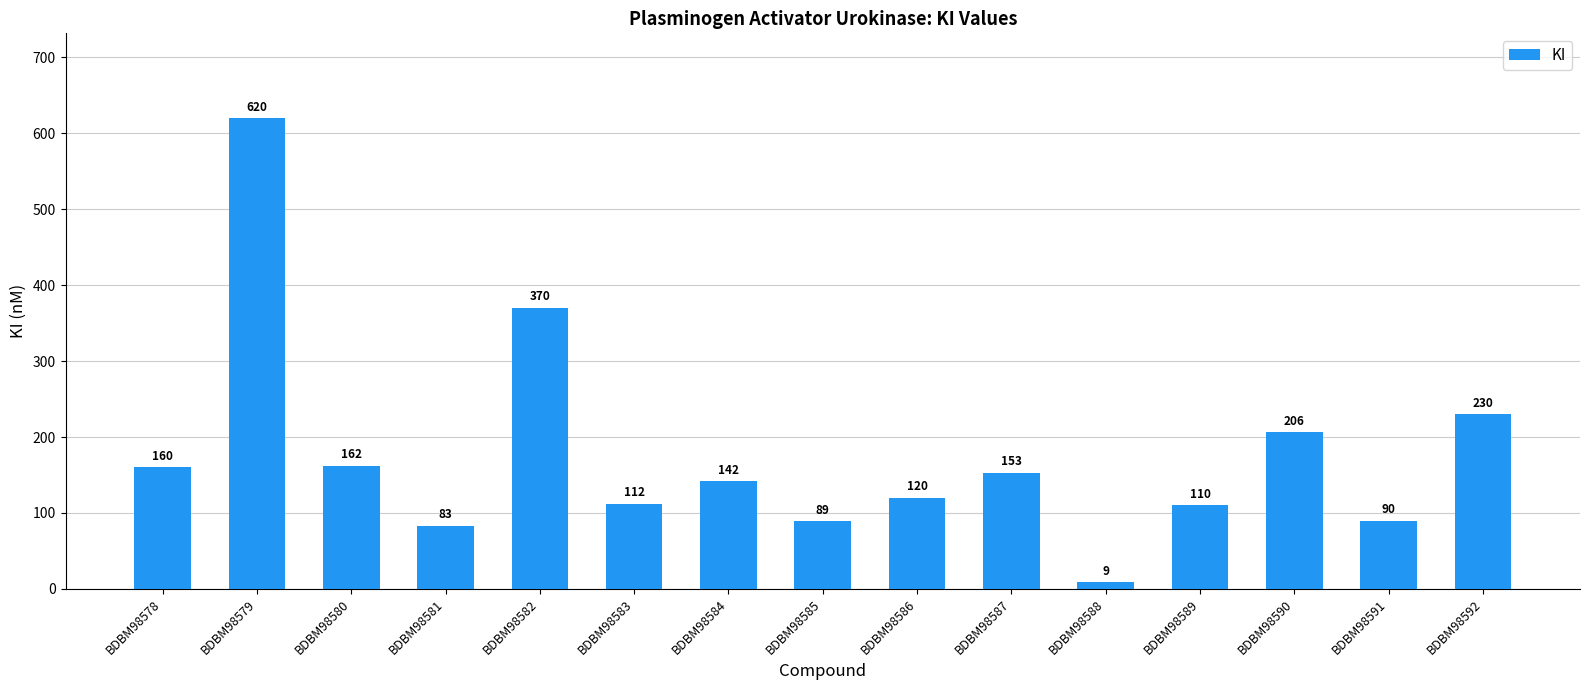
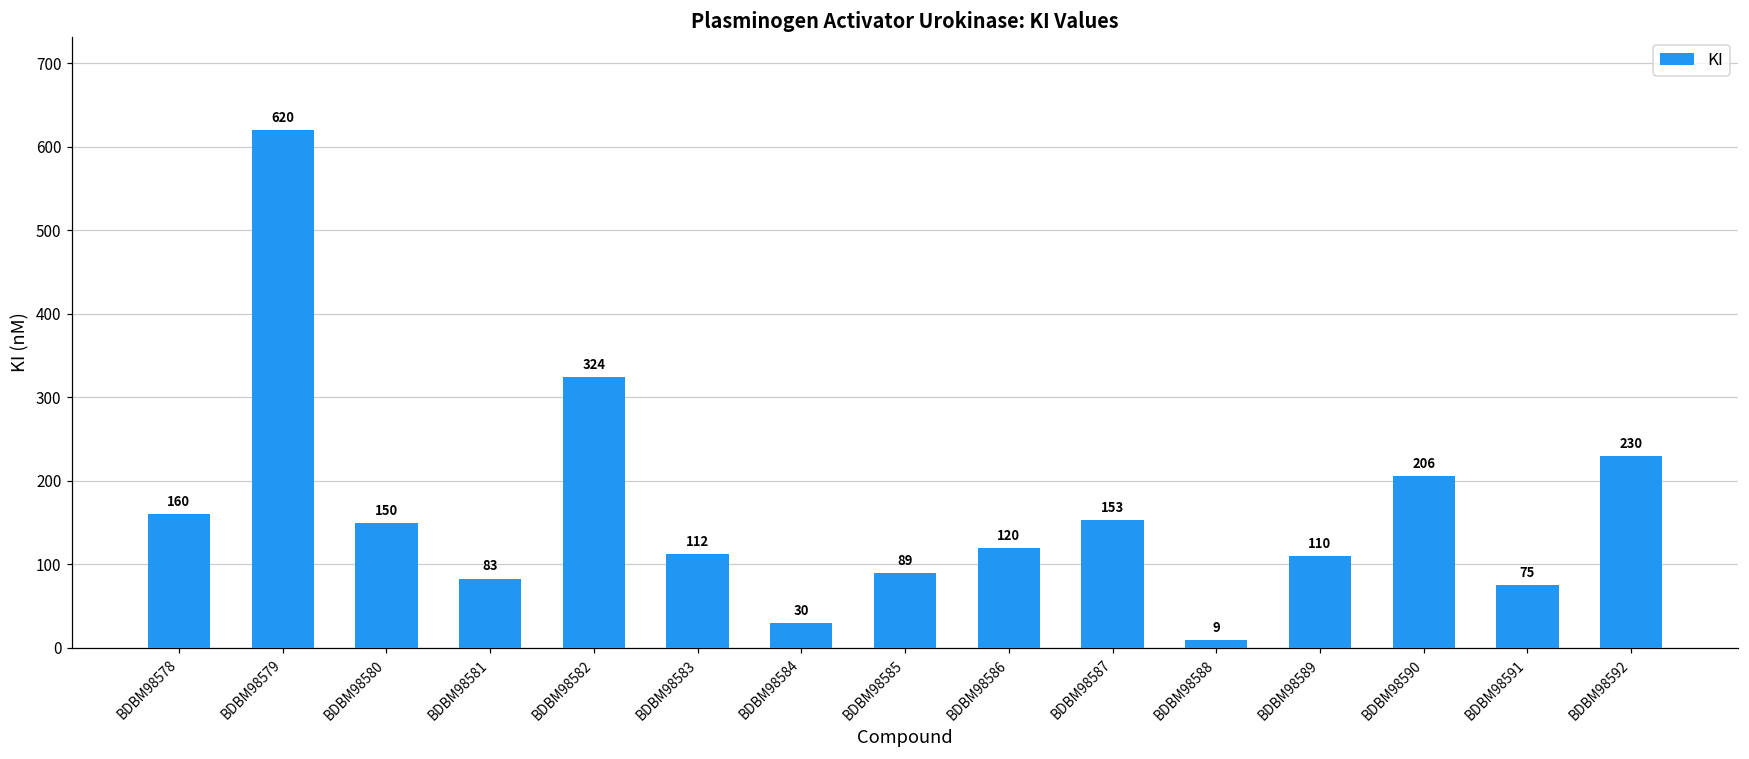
  {
    "BDBM98578": 160,
    "BDBM98579": 620,
-   "BDBM98580": 162,
+   "BDBM98580": 150,
    "BDBM98581": 83,
-   "BDBM98582": 370,
+   "BDBM98582": 324,
    "BDBM98583": 112,
-   "BDBM98584": 142,
+   "BDBM98584": 30,
    "BDBM98585": 89,
    "BDBM98586": 120,
    "BDBM98587": 153,
    "BDBM98588": 9,
    "BDBM98589": 110,
    "BDBM98590": 206,
-   "BDBM98591": 90,
+   "BDBM98591": 75,
    "BDBM98592": 230
  }
